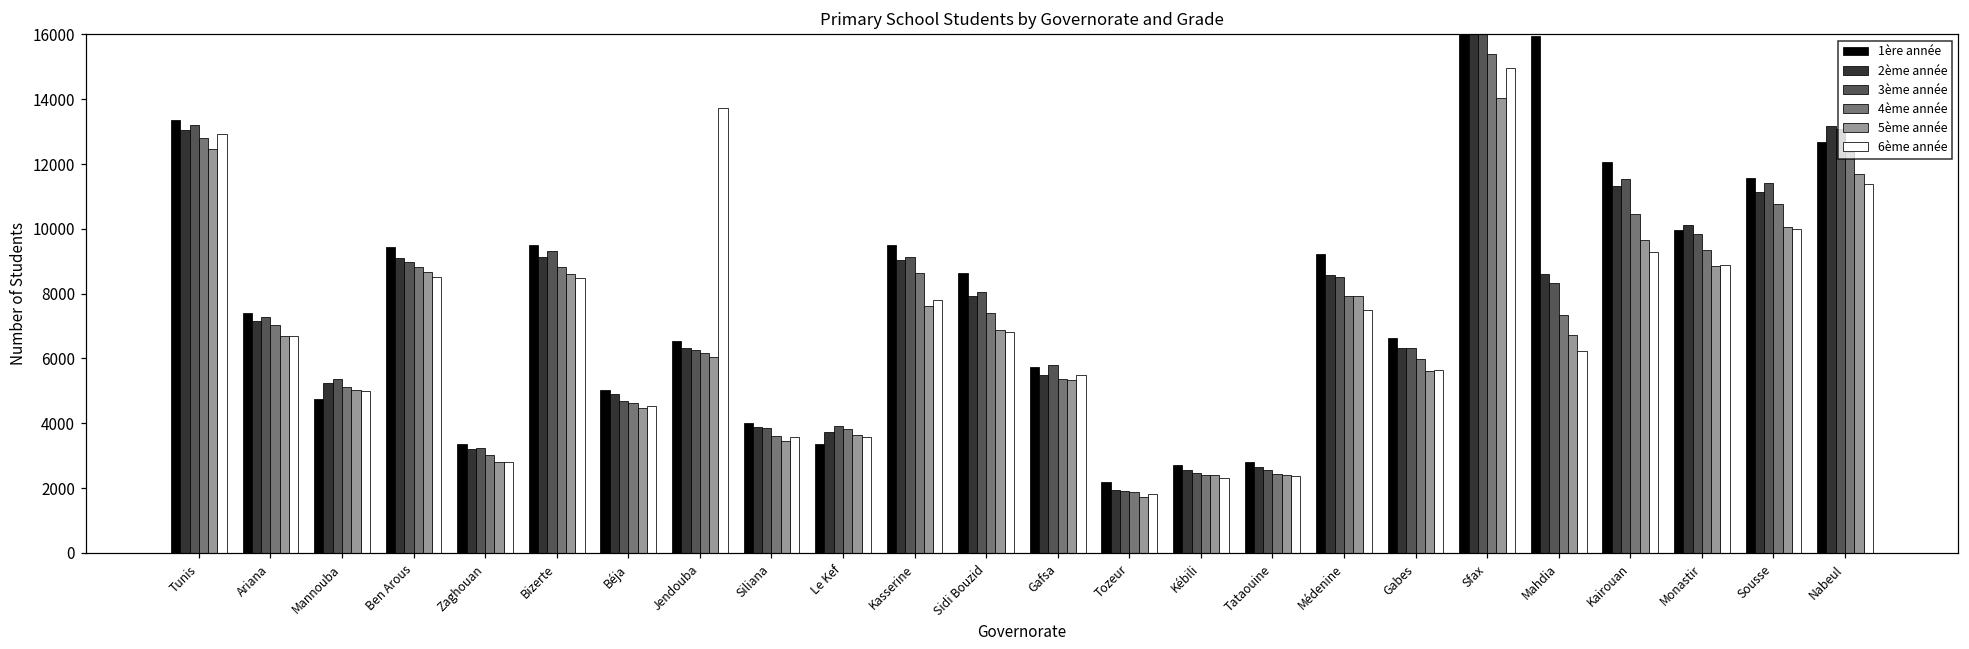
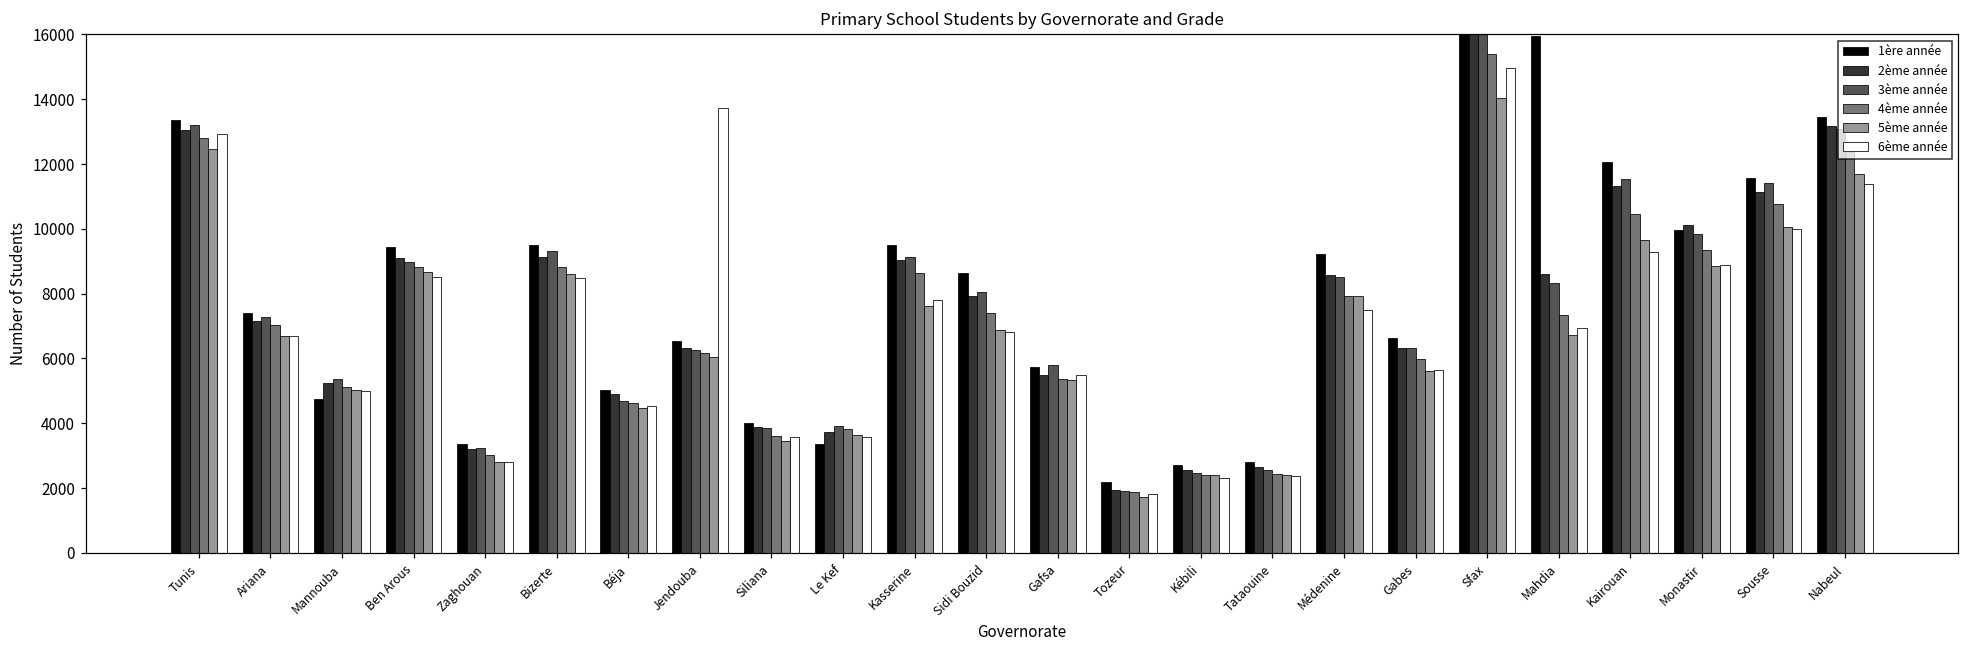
  {
    "1ère année": {
      "Tunis": 13400,
      "Ariana": 7400,
      "Mannouba": 4800,
      "Ben Arous": 9400,
      "Zaghouan": 3400,
      "Bizerte": 9500,
      "Béja": 5000,
      "Jendouba": 6500,
      "Siliana": 4000,
      "Le Kef": 3400,
      "Kasserine": 9500,
      "Sidi Bouzid": 8600,
      "Gafsa": 5700,
      "Tozeur": 2200,
      "Kébili": 2700,
      "Tataouine": 2800,
      "Médenine": 9200,
      "Gabes": 6600,
      "Mahdia": 16000,
      "Kairouan": 12100,
      "Monastir": 10000,
      "Sousse": 11600,
-     "Nabeul": 12700
+     "Nabeul": 13500
    },
    "6ème année": {
      "Tunis": 12900,
      "Ariana": 6700,
      "Mannouba": 5000,
      "Ben Arous": 8500,
      "Zaghouan": 2800,
      "Bizerte": 8500,
      "Béja": 4500,
      "Jendouba": 13700,
      "Siliana": 3600,
      "Le Kef": 3600,
      "Kasserine": 7800,
      "Sidi Bouzid": 6800,
      "Gafsa": 5500,
      "Tozeur": 1800,
      "Kébili": 2300,
      "Tataouine": 2400,
      "Médenine": 7500,
      "Gabes": 5700,
      "Sfax": 15000,
-     "Mahdia": 6200,
+     "Mahdia": 7000,
      "Kairouan": 9300,
      "Monastir": 8900,
      "Sousse": 10000,
      "Nabeul": 11400
    }
  }
